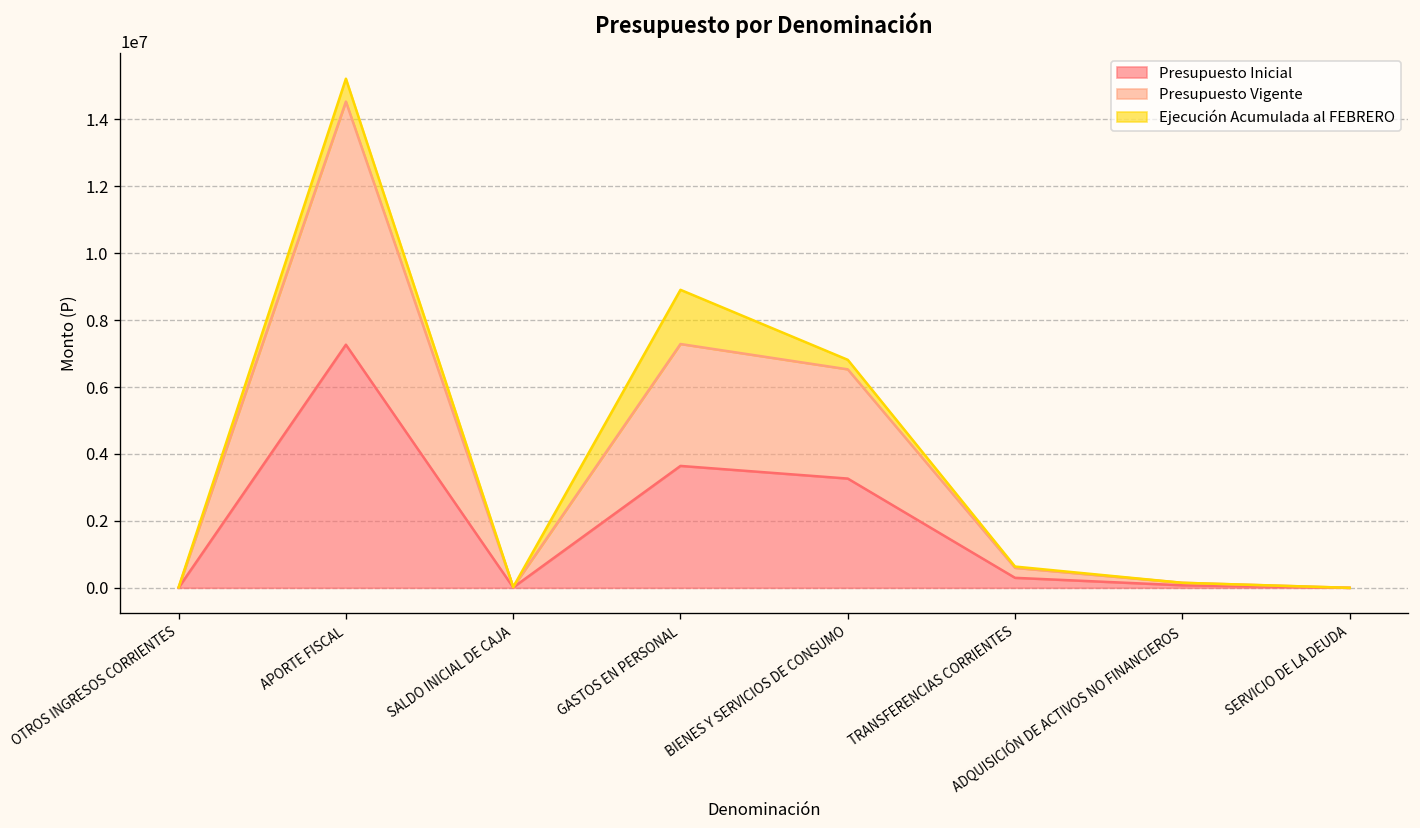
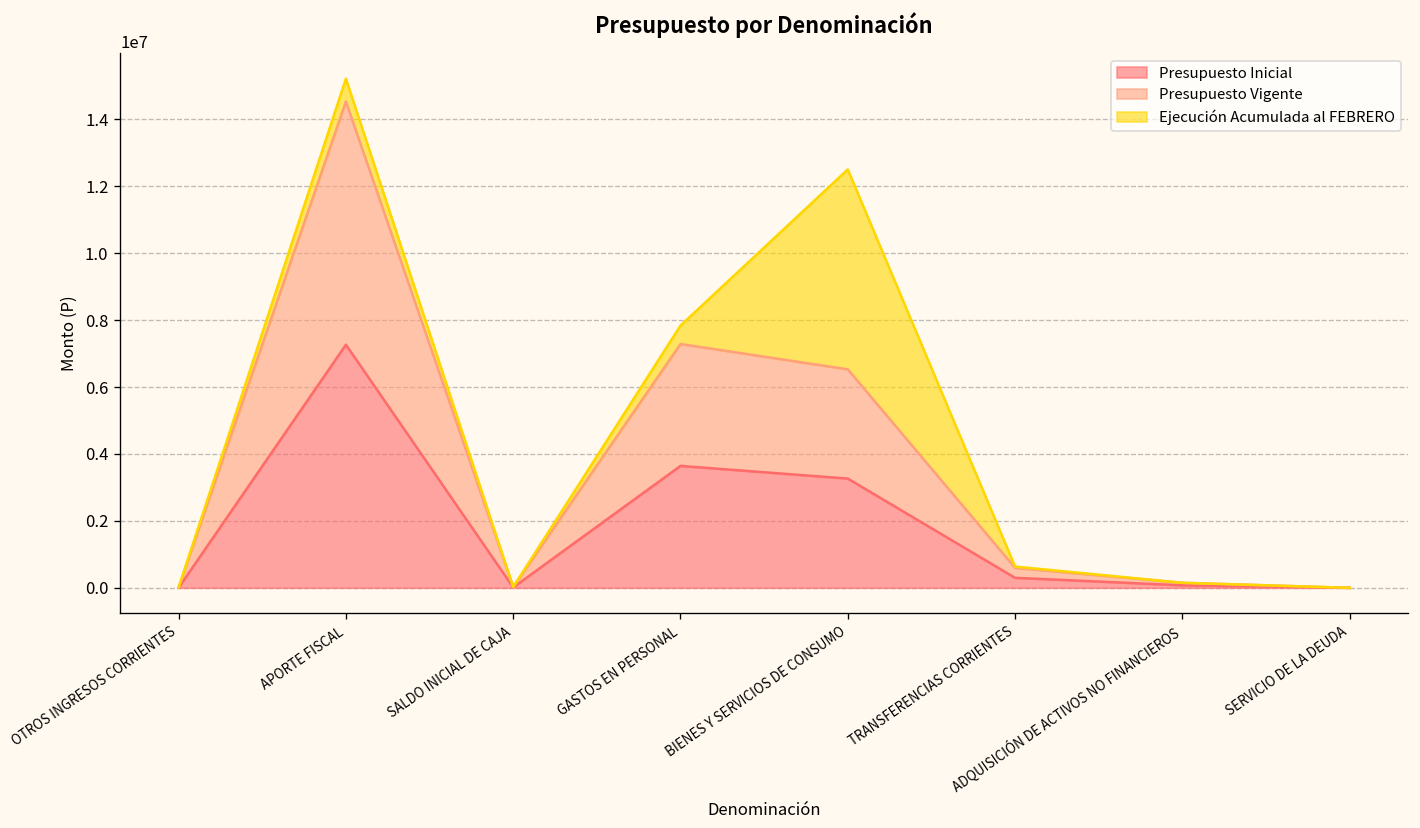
  {
    "Ejecución Acumulada al FEBRERO": {
      "APORTE FISCAL": 700000,
-     "GASTOS EN PERSONAL": 1600000,
-     "BIENES Y SERVICIOS DE CONSUMO": 300000
+     "GASTOS EN PERSONAL": 600000,
+     "BIENES Y SERVICIOS DE CONSUMO": 6000000
    }
  }
